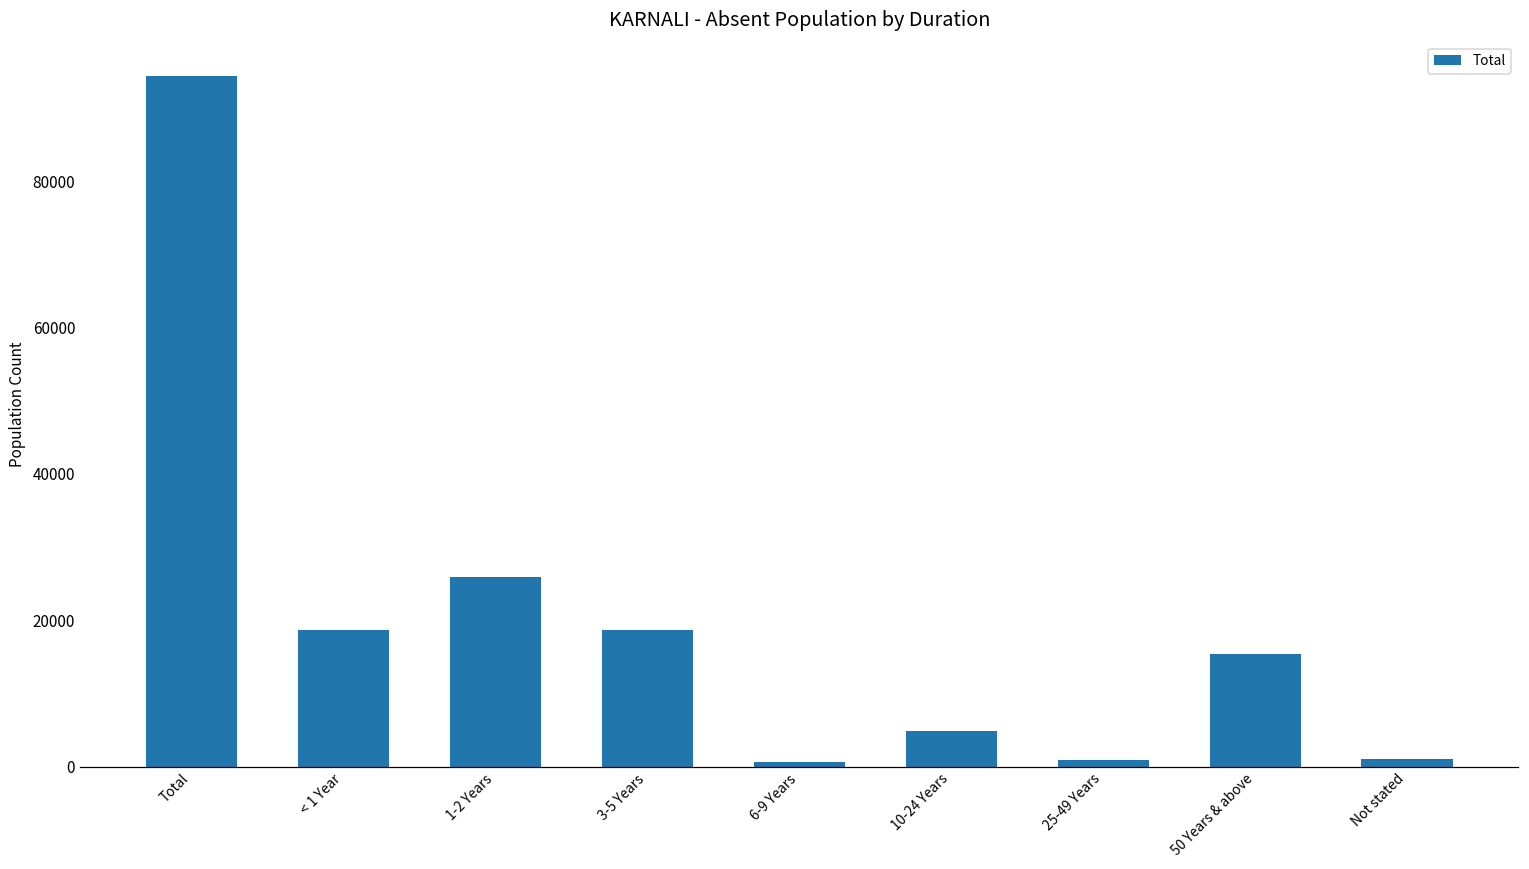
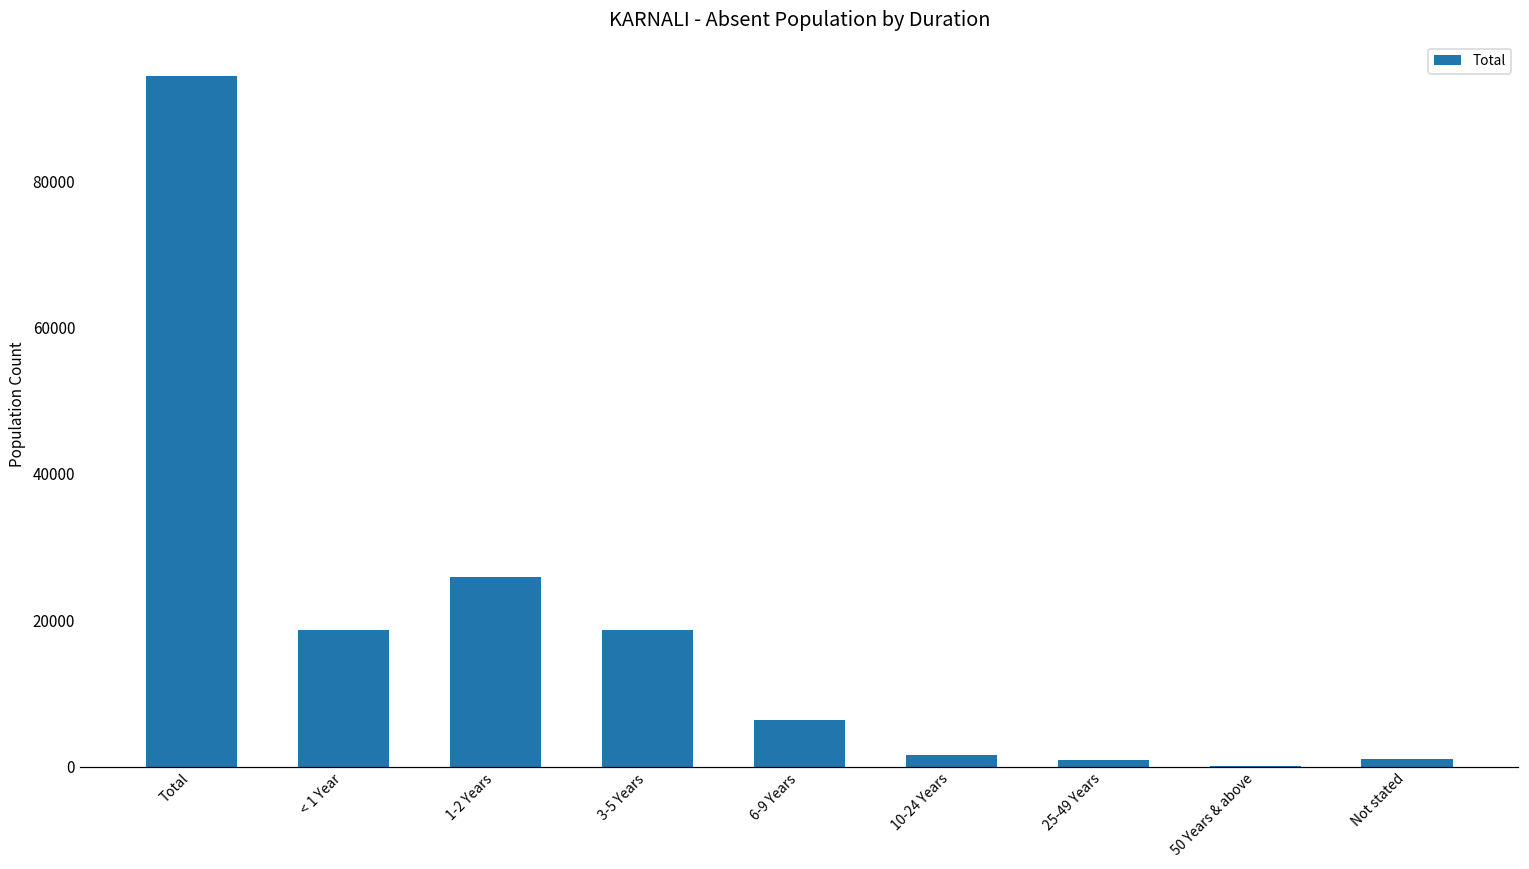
  {
    "Total": 94000,
    "< 1 Year": 19000,
    "1-2 Years": 26000,
    "3-5 Years": 19000,
-   "6-9 Years": 1000,
-   "10-24 Years": 5000,
+   "6-9 Years": 6000,
+   "10-24 Years": 2000,
    "25-49 Years": 1000,
-   "50 Years & above": 15000,
+   "50 Years & above": 0,
    "Not stated": 1000
  }
